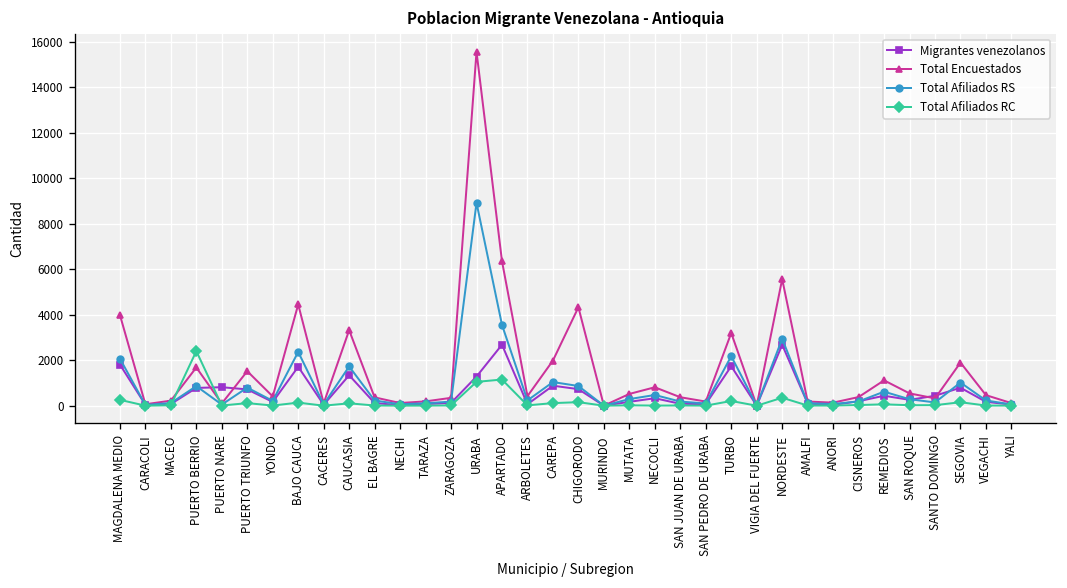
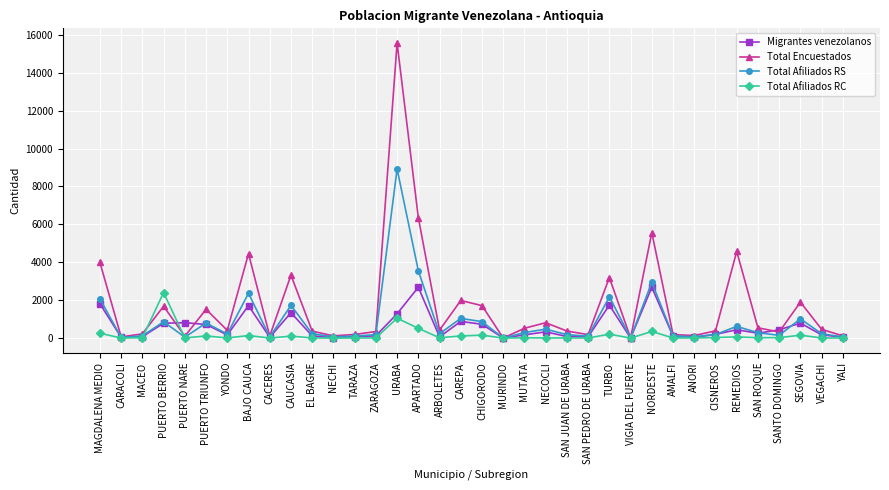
  {
    "Migrantes venezolanos": {
      "MAGDALENA MEDIO": 1800,
      "PUERTO NARE": 800,
      "BAJO CAUCA": 1700,
      "CAUCASIA": 1300,
      "URABA": 1300,
      "APARTADO": 2700,
      "CAREPA": 900,
      "CHIGORODO": 700,
      "NECOCLI": 300,
      "TURBO": 1700,
      "NORDESTE": 2700,
      "REMEDIOS": 400,
      "SEGOVIA": 800
    },
    "Total Encuestados": {
      "MAGDALENA MEDIO": 4000,
      "PUERTO BERRIO": 1700,
      "PUERTO TRIUNFO": 1500,
      "YONDO": 400,
      "BAJO CAUCA": 4500,
      "CAUCASIA": 3300,
      "EL BAGRE": 400,
      "ZARAGOZA": 300,
      "URABA": 15600,
      "APARTADO": 6400,
      "ARBOLETES": 400,
      "CAREPA": 2000,
-     "CHIGORODO": 4300,
+     "CHIGORODO": 1700,
      "MUTATA": 500,
      "NECOCLI": 800,
      "SAN JUAN DE URABA": 400,
      "TURBO": 3200,
      "NORDESTE": 5600,
      "CISNEROS": 400,
-     "REMEDIOS": 1100,
+     "REMEDIOS": 4600,
      "SAN ROQUE": 500,
      "SEGOVIA": 1900,
      "VEGACHI": 500
    },
    "Total Afiliados RS": {
      "MAGDALENA MEDIO": 2100,
      "BAJO CAUCA": 2400,
      "CAUCASIA": 1700,
      "URABA": 8900,
      "APARTADO": 3600,
      "ARBOLETES": 200,
      "CAREPA": 1000,
      "CHIGORODO": 900,
      "NECOCLI": 500,
      "TURBO": 2200,
      "NORDESTE": 2900,
      "REMEDIOS": 600,
      "SEGOVIA": 1000
    },
    "Total Afiliados RC": {
      "MAGDALENA MEDIO": 300,
      "PUERTO BERRIO": 2400,
      "PUERTO TRIUNFO": 100,
      "YONDO": 0,
      "BAJO CAUCA": 100,
      "CAUCASIA": 100,
      "URABA": 1000,
-     "APARTADO": 1200,
+     "APARTADO": 500,
      "CAREPA": 100,
      "CHIGORODO": 200,
      "MUTATA": 0,
      "NECOCLI": 0,
      "TURBO": 200,
      "NORDESTE": 400,
      "CISNEROS": 0,
      "REMEDIOS": 100,
      "SAN ROQUE": 0,
      "SEGOVIA": 200,
      "VEGACHI": 0
    }
  }
